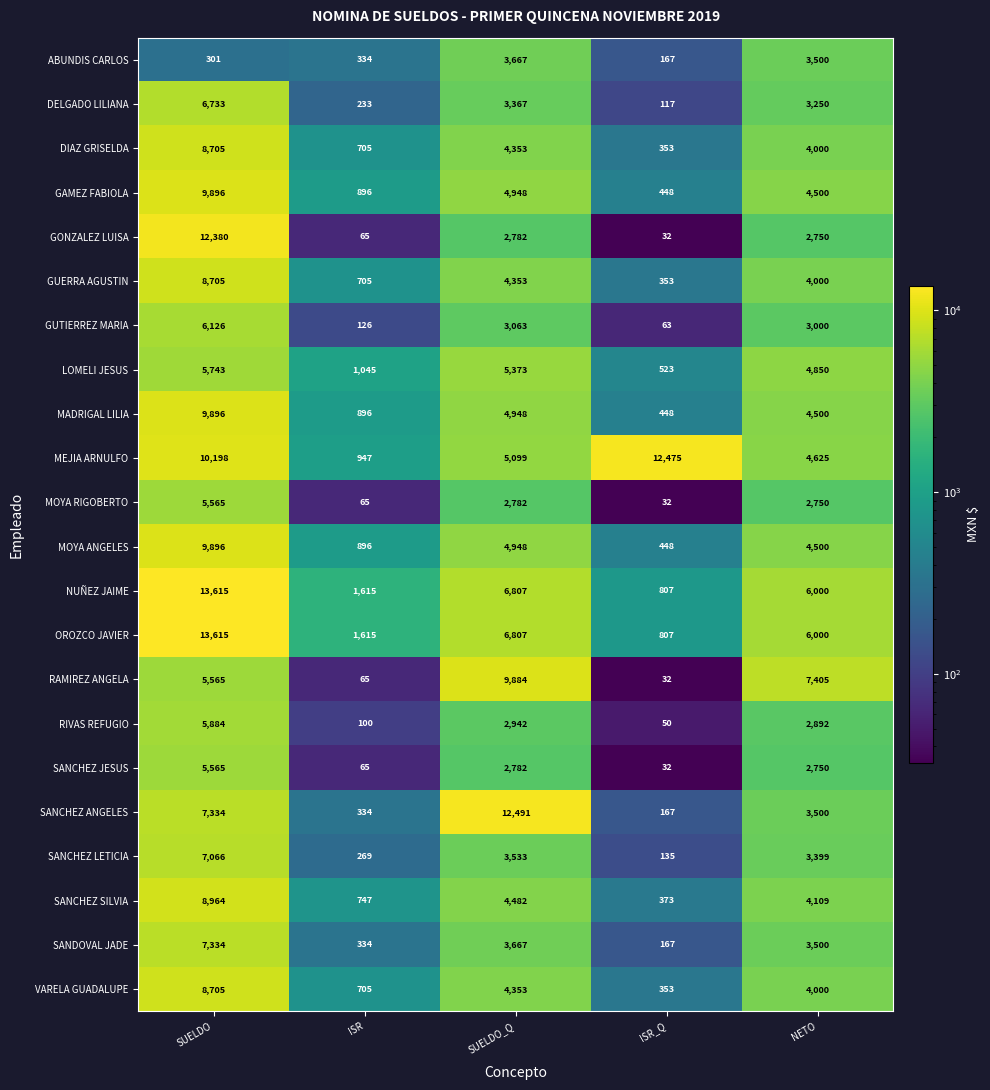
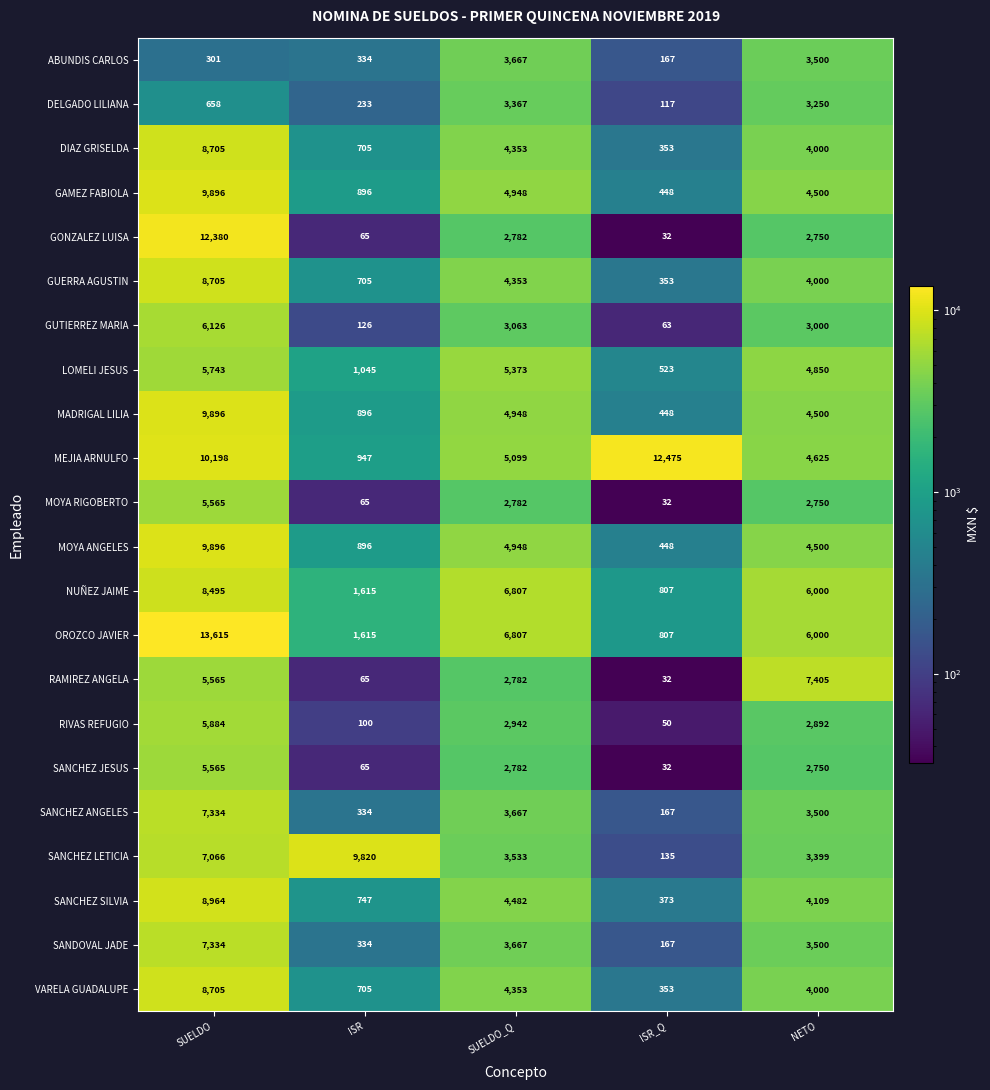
  {
    "ABUNDIS CARLOS": {
      "SUELDO": "301",
      "ISR": "334",
      "SUELDO_Q": "3,667",
      "ISR_Q": "167",
      "NETO": "3,500"
    },
    "DELGADO LILIANA": {
-     "SUELDO": "6,733",
+     "SUELDO": "658",
      "ISR": "233",
      "SUELDO_Q": "3,367",
      "ISR_Q": "117",
      "NETO": "3,250"
    },
    "DIAZ GRISELDA": {
      "SUELDO": "8,705",
      "ISR": "705",
      "SUELDO_Q": "4,353",
      "ISR_Q": "353",
      "NETO": "4,000"
    },
    "GAMEZ FABIOLA": {
      "SUELDO": "9,896",
      "ISR": "896",
      "SUELDO_Q": "4,948",
      "ISR_Q": "448",
      "NETO": "4,500"
    },
    "GONZALEZ LUISA": {
      "SUELDO": "12,380",
      "ISR": "65",
      "SUELDO_Q": "2,782",
      "ISR_Q": "32",
      "NETO": "2,750"
    },
    "GUERRA AGUSTIN": {
      "SUELDO": "8,705",
      "ISR": "705",
      "SUELDO_Q": "4,353",
      "ISR_Q": "353",
      "NETO": "4,000"
    },
    "GUTIERREZ MARIA": {
      "SUELDO": "6,126",
      "ISR": "126",
      "SUELDO_Q": "3,063",
      "ISR_Q": "63",
      "NETO": "3,000"
    },
    "LOMELI JESUS": {
      "SUELDO": "5,743",
      "ISR": "1,045",
      "SUELDO_Q": "5,373",
      "ISR_Q": "523",
      "NETO": "4,850"
    },
    "MADRIGAL LILIA": {
      "SUELDO": "9,896",
      "ISR": "896",
      "SUELDO_Q": "4,948",
      "ISR_Q": "448",
      "NETO": "4,500"
    },
    "MEJIA ARNULFO": {
      "SUELDO": "10,198",
      "ISR": "947",
      "SUELDO_Q": "5,099",
      "ISR_Q": "12,475",
      "NETO": "4,625"
    },
    "MOYA RIGOBERTO": {
      "SUELDO": "5,565",
      "ISR": "65",
      "SUELDO_Q": "2,782",
      "ISR_Q": "32",
      "NETO": "2,750"
    },
    "MOYA ANGELES": {
      "SUELDO": "9,896",
      "ISR": "896",
      "SUELDO_Q": "4,948",
      "ISR_Q": "448",
      "NETO": "4,500"
    },
    "NUÑEZ JAIME": {
-     "SUELDO": "13,615",
+     "SUELDO": "8,495",
      "ISR": "1,615",
      "SUELDO_Q": "6,807",
      "ISR_Q": "807",
      "NETO": "6,000"
    },
    "OROZCO JAVIER": {
      "SUELDO": "13,615",
      "ISR": "1,615",
      "SUELDO_Q": "6,807",
      "ISR_Q": "807",
      "NETO": "6,000"
    },
    "RAMIREZ ANGELA": {
      "SUELDO": "5,565",
      "ISR": "65",
-     "SUELDO_Q": "9,884",
+     "SUELDO_Q": "2,782",
      "ISR_Q": "32",
      "NETO": "7,405"
    },
    "RIVAS REFUGIO": {
      "SUELDO": "5,884",
      "ISR": "100",
      "SUELDO_Q": "2,942",
      "ISR_Q": "50",
      "NETO": "2,892"
    },
    "SANCHEZ JESUS": {
      "SUELDO": "5,565",
      "ISR": "65",
      "SUELDO_Q": "2,782",
      "ISR_Q": "32",
      "NETO": "2,750"
    },
    "SANCHEZ ANGELES": {
      "SUELDO": "7,334",
      "ISR": "334",
-     "SUELDO_Q": "12,491",
+     "SUELDO_Q": "3,667",
      "ISR_Q": "167",
      "NETO": "3,500"
    },
    "SANCHEZ LETICIA": {
      "SUELDO": "7,066",
-     "ISR": "269",
+     "ISR": "9,820",
      "SUELDO_Q": "3,533",
      "ISR_Q": "135",
      "NETO": "3,399"
    },
    "SANCHEZ SILVIA": {
      "SUELDO": "8,964",
      "ISR": "747",
      "SUELDO_Q": "4,482",
      "ISR_Q": "373",
      "NETO": "4,109"
    },
    "SANDOVAL JADE": {
      "SUELDO": "7,334",
      "ISR": "334",
      "SUELDO_Q": "3,667",
      "ISR_Q": "167",
      "NETO": "3,500"
    },
    "VARELA GUADALUPE": {
      "SUELDO": "8,705",
      "ISR": "705",
      "SUELDO_Q": "4,353",
      "ISR_Q": "353",
      "NETO": "4,000"
    }
  }
